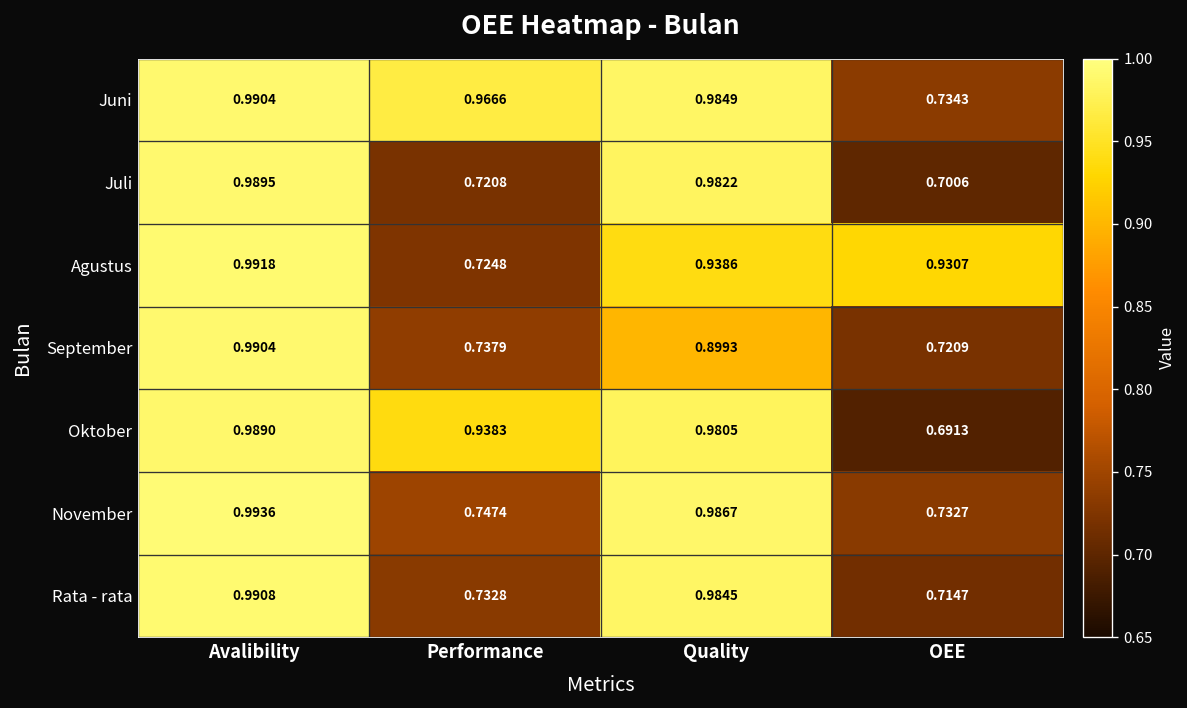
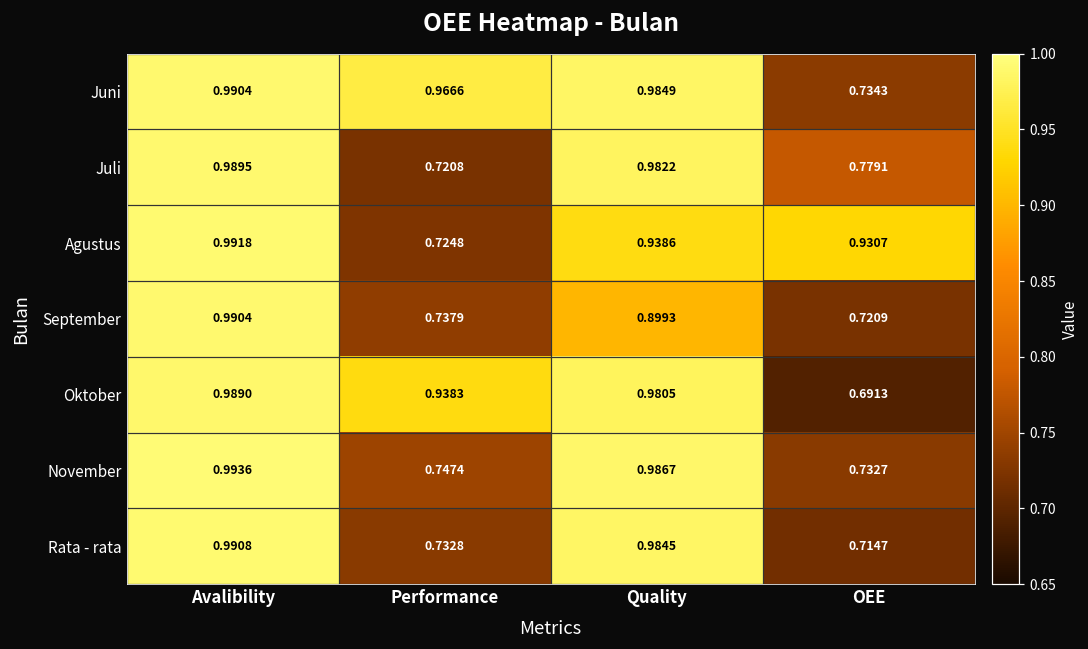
  {
    "Juni": {
      "Avalibility": 0.9904,
      "Performance": 0.9666,
      "Quality": 0.9849,
      "OEE": 0.7343
    },
    "Juli": {
      "Avalibility": 0.9895,
      "Performance": 0.7208,
      "Quality": 0.9822,
-     "OEE": 0.7006
+     "OEE": 0.7791
    },
    "Agustus": {
      "Avalibility": 0.9918,
      "Performance": 0.7248,
      "Quality": 0.9386,
      "OEE": 0.9307
    },
    "September": {
      "Avalibility": 0.9904,
      "Performance": 0.7379,
      "Quality": 0.8993,
      "OEE": 0.7209
    },
    "Oktober": {
      "Avalibility": 0.9890,
      "Performance": 0.9383,
      "Quality": 0.9805,
      "OEE": 0.6913
    },
    "November": {
      "Avalibility": 0.9936,
      "Performance": 0.7474,
      "Quality": 0.9867,
      "OEE": 0.7327
    },
    "Rata - rata": {
      "Avalibility": 0.9908,
      "Performance": 0.7328,
      "Quality": 0.9845,
      "OEE": 0.7147
    }
  }
